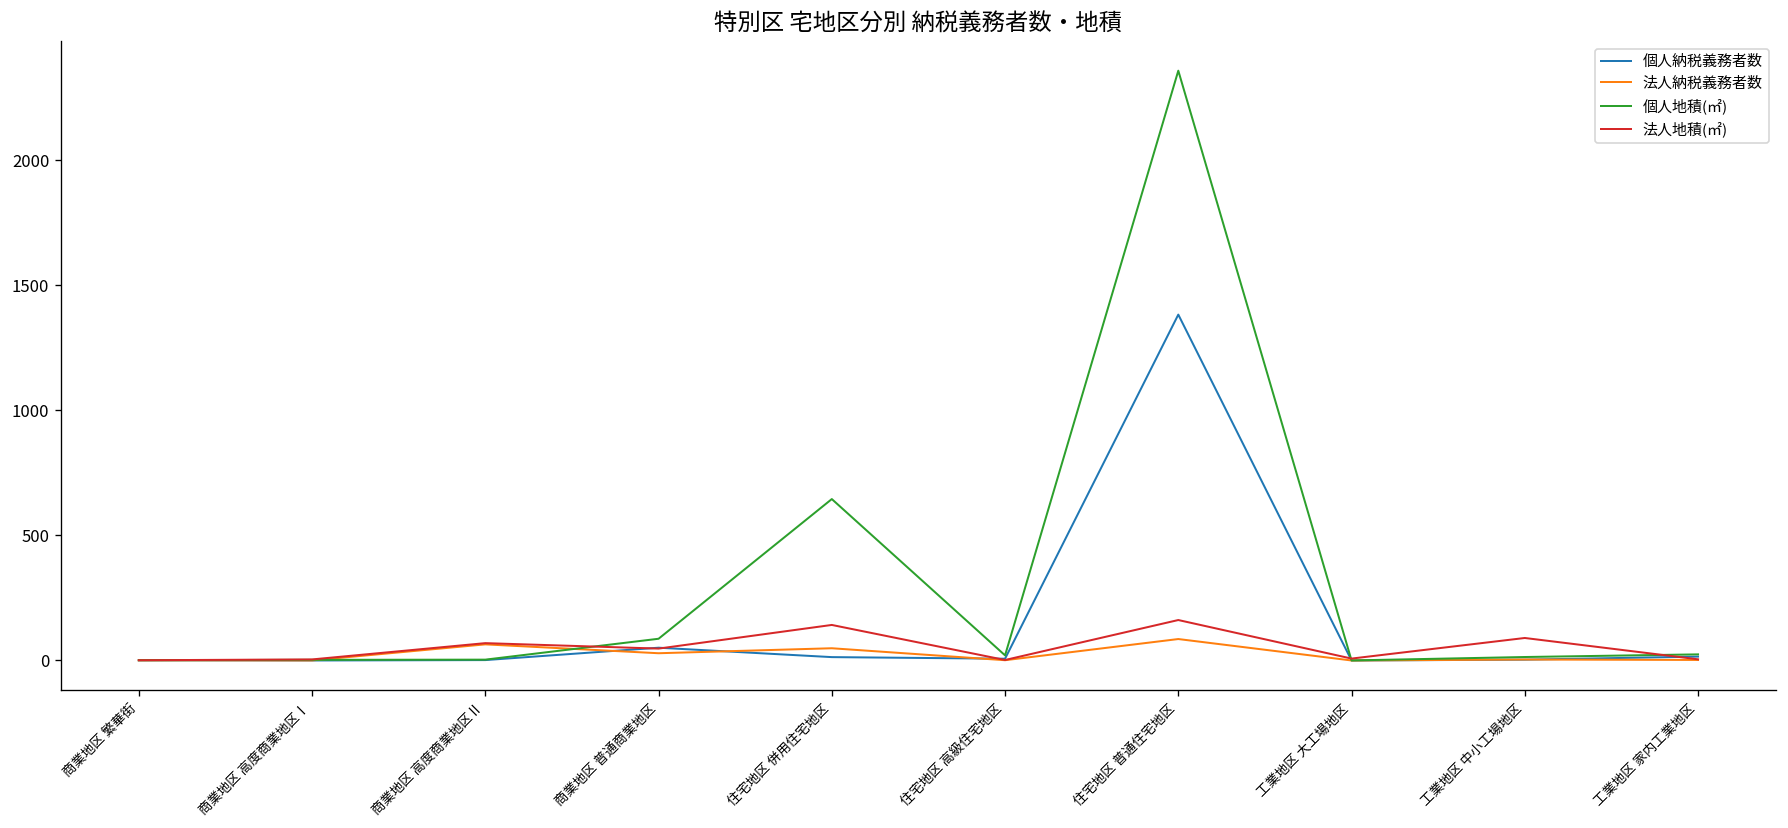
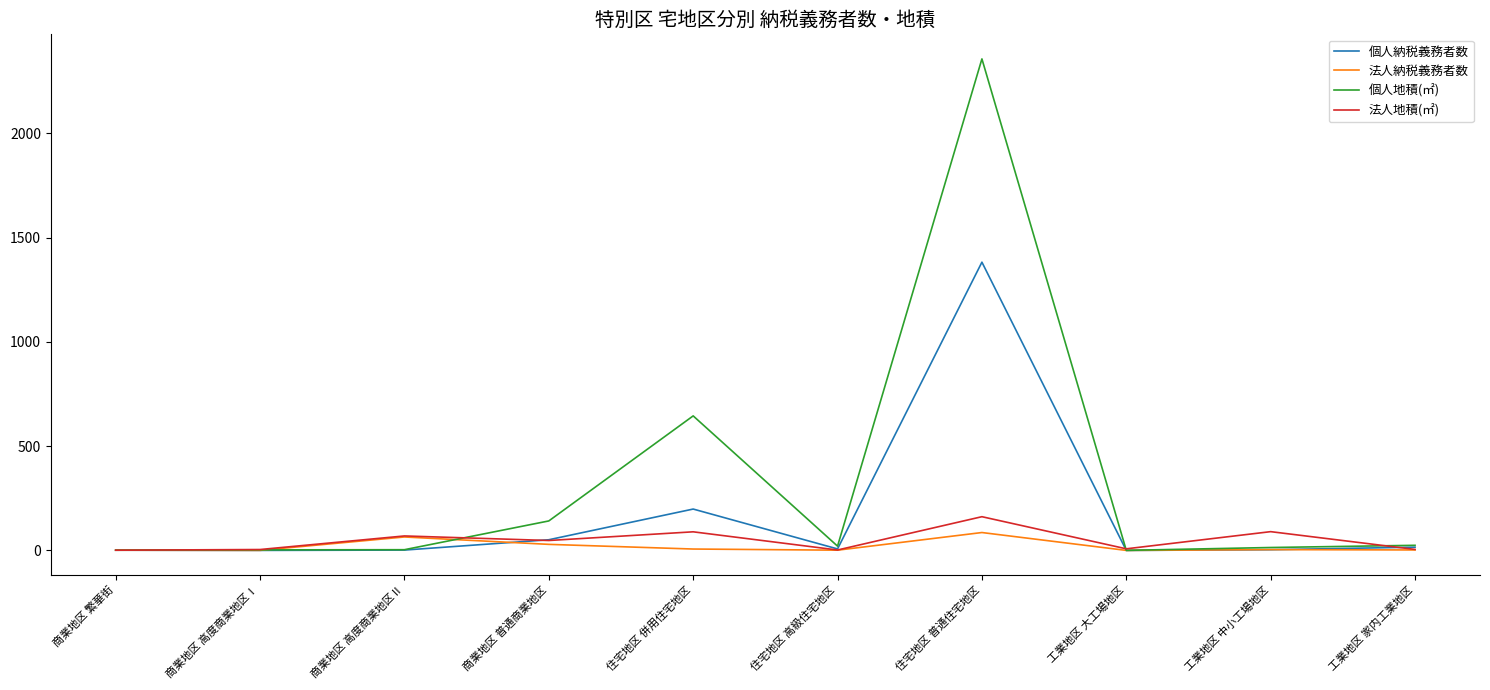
  {
    "個人納税義務者数": {
-     "住宅地区 併用住宅地区": 10,
+     "住宅地区 併用住宅地区": 200,
      "住宅地区 普通住宅地区": 1380
    },
    "法人納税義務者数": {
      "商業地区 普通商業地区": 30,
-     "住宅地区 併用住宅地区": 50,
+     "住宅地区 併用住宅地区": 10,
      "住宅地区 普通住宅地区": 90
    },
    "個人地積(㎡)": {
-     "商業地区 普通商業地区": 90,
+     "商業地区 普通商業地区": 140,
      "住宅地区 併用住宅地区": 650,
      "住宅地区 高級住宅地区": 20,
      "住宅地区 普通住宅地区": 2360
    },
    "法人地積(㎡)": {
-     "住宅地区 併用住宅地区": 140,
+     "住宅地区 併用住宅地区": 90,
      "住宅地区 普通住宅地区": 160,
      "工業地区 中小工場地区": 90
    }
  }
